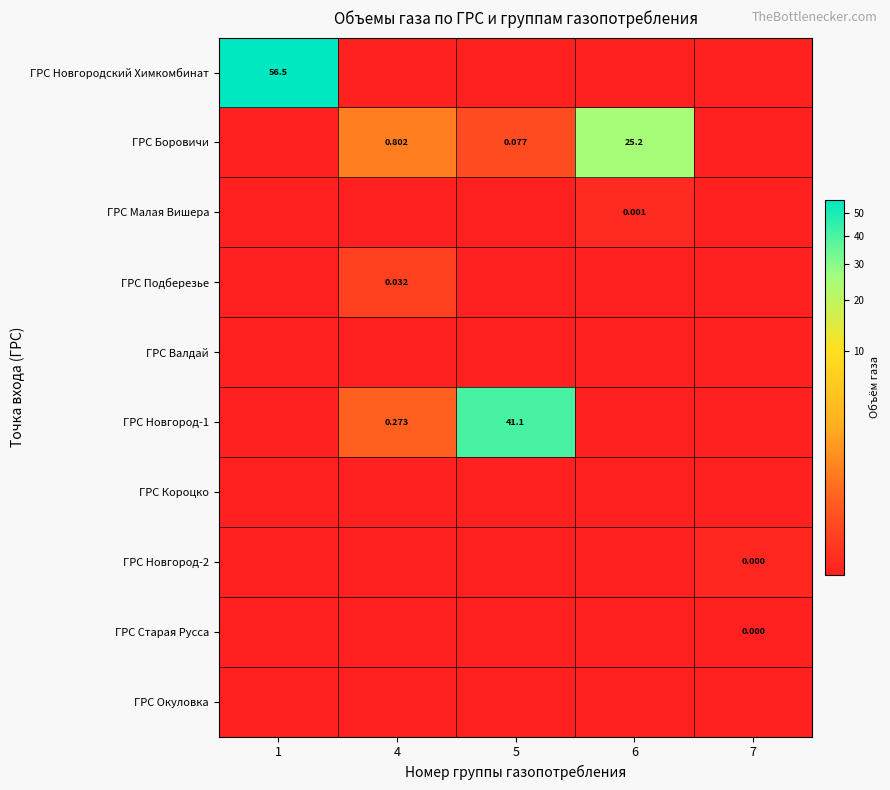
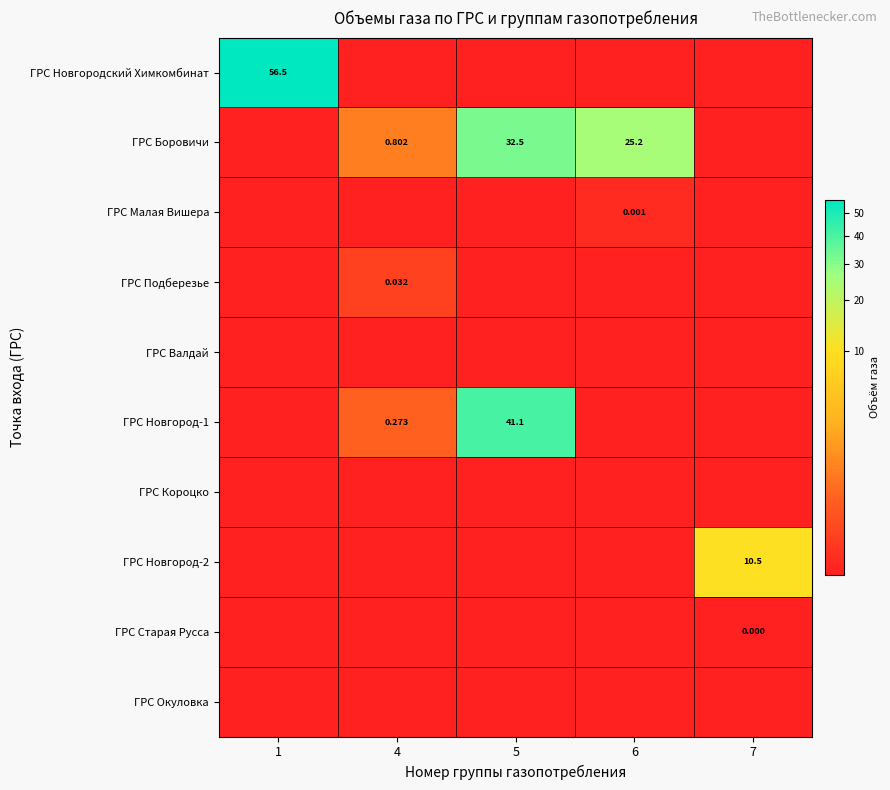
  {
    "ГРС Новгородский Химкомбинат": {
      "1": 56.5
    },
    "ГРС Боровичи": {
      "4": 0.802,
-     "5": 0.077,
+     "5": 32.5,
      "6": 25.2
    },
    "ГРС Малая Вишера": {
      "6": 0.001
    },
    "ГРС Подберезье": {
      "4": 0.032
    },
    "ГРС Новгород-1": {
      "4": 0.273,
      "5": 41.1
    },
    "ГРС Новгород-2": {
-     "7": 0.000
+     "7": 10.5
    },
    "ГРС Старая Русса": {
      "7": 0.000
    }
  }
